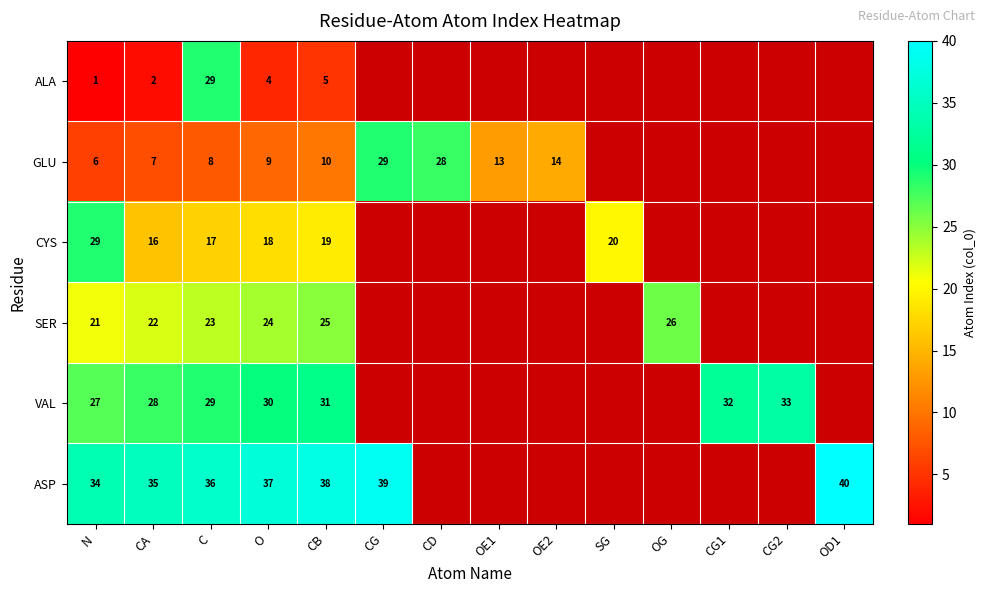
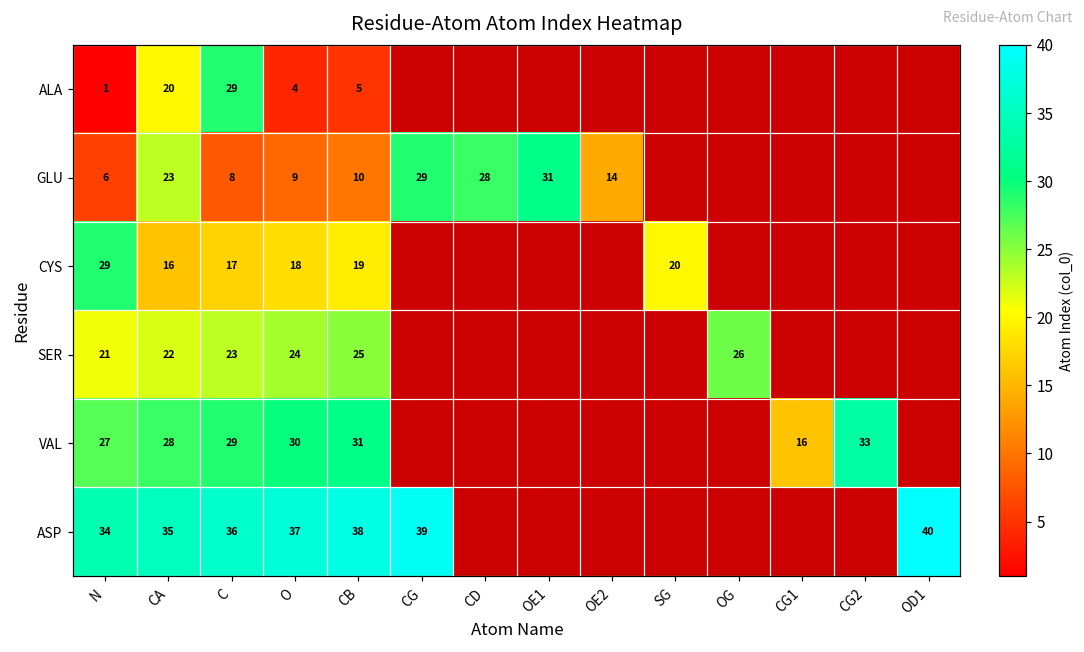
  {
    "ALA": {
      "N": 1,
-     "CA": 2,
+     "CA": 20,
      "C": 29,
      "O": 4,
      "CB": 5
    },
    "GLU": {
      "N": 6,
-     "CA": 7,
+     "CA": 23,
      "C": 8,
      "O": 9,
      "CB": 10,
      "CG": 29,
      "CD": 28,
-     "OE1": 13,
+     "OE1": 31,
      "OE2": 14
    },
    "CYS": {
      "N": 29,
      "CA": 16,
      "C": 17,
      "O": 18,
      "CB": 19,
      "SG": 20
    },
    "SER": {
      "N": 21,
      "CA": 22,
      "C": 23,
      "O": 24,
      "CB": 25,
      "OG": 26
    },
    "VAL": {
      "N": 27,
      "CA": 28,
      "C": 29,
      "O": 30,
      "CB": 31,
-     "CG1": 32,
+     "CG1": 16,
      "CG2": 33
    },
    "ASP": {
      "N": 34,
      "CA": 35,
      "C": 36,
      "O": 37,
      "CB": 38,
      "CG": 39,
      "OD1": 40
    }
  }
